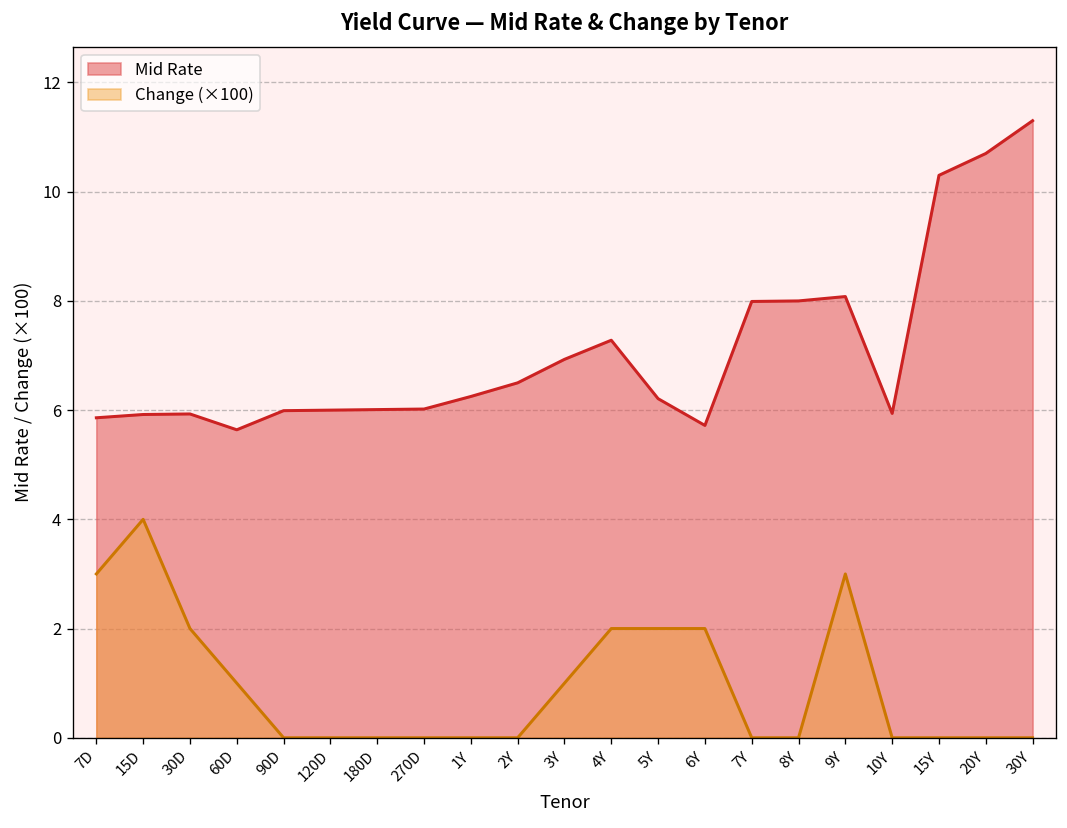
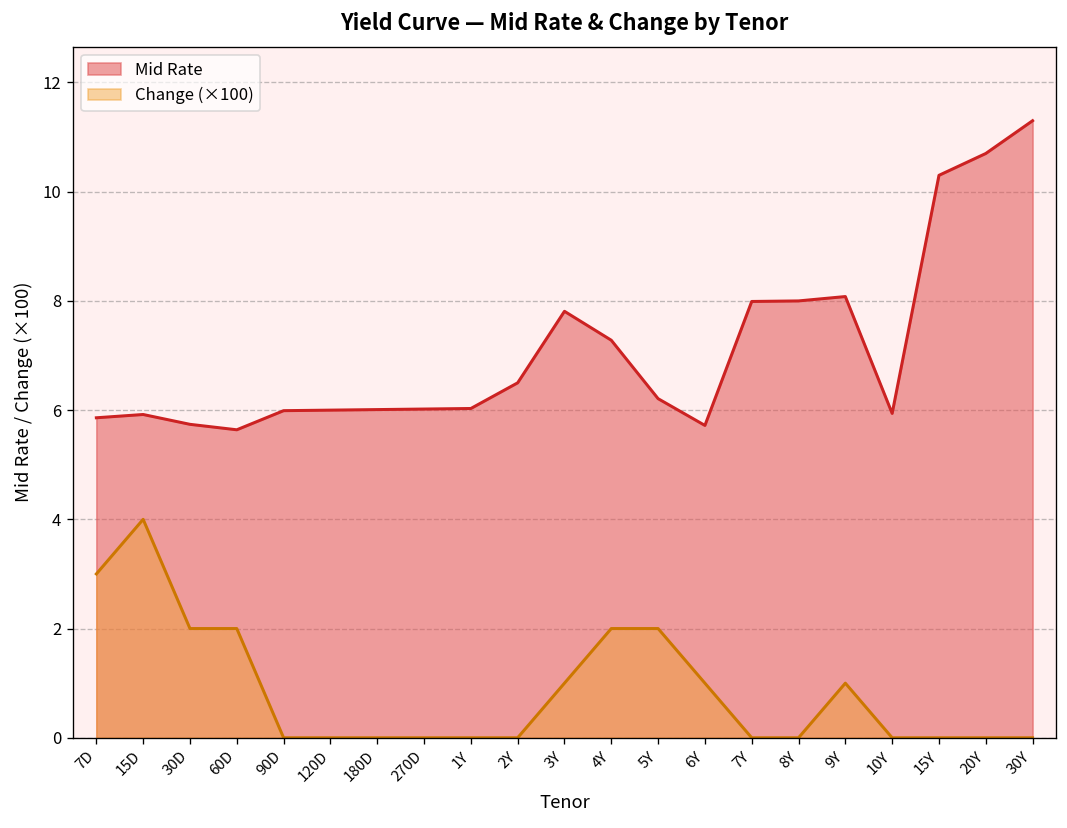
  {
    "Mid Rate": {
      "7D": 5.9,
      "15D": 5.9,
-     "30D": 5.9,
+     "30D": 5.7,
      "60D": 5.6,
      "90D": 6.0,
      "120D": 6.0,
      "180D": 6.0,
      "270D": 6.0,
-     "1Y": 6.3,
+     "1Y": 6.0,
      "2Y": 6.5,
-     "3Y": 6.9,
+     "3Y": 7.8,
      "4Y": 7.3,
      "5Y": 6.2,
      "6Y": 5.7,
      "7Y": 8.0,
      "8Y": 8.0,
      "9Y": 8.1,
      "10Y": 5.9,
      "15Y": 10.3,
      "20Y": 10.7,
      "30Y": 11.3
    },
    "Change (×100)": {
      "7D": 3.0,
      "15D": 4.0,
      "30D": 2.0,
-     "60D": 1.0,
+     "60D": 2.0,
      "90D": 0.0,
      "120D": 0.0,
      "180D": 0.0,
      "270D": 0.0,
      "1Y": 0.0,
      "2Y": 0.0,
      "3Y": 1.0,
      "4Y": 2.0,
      "5Y": 2.0,
-     "6Y": 2.0,
+     "6Y": 1.0,
      "7Y": 0.0,
      "8Y": 0.0,
-     "9Y": 3.0,
+     "9Y": 1.0,
      "10Y": 0.0,
      "15Y": 0.0,
      "20Y": 0.0,
      "30Y": 0.0
    }
  }
